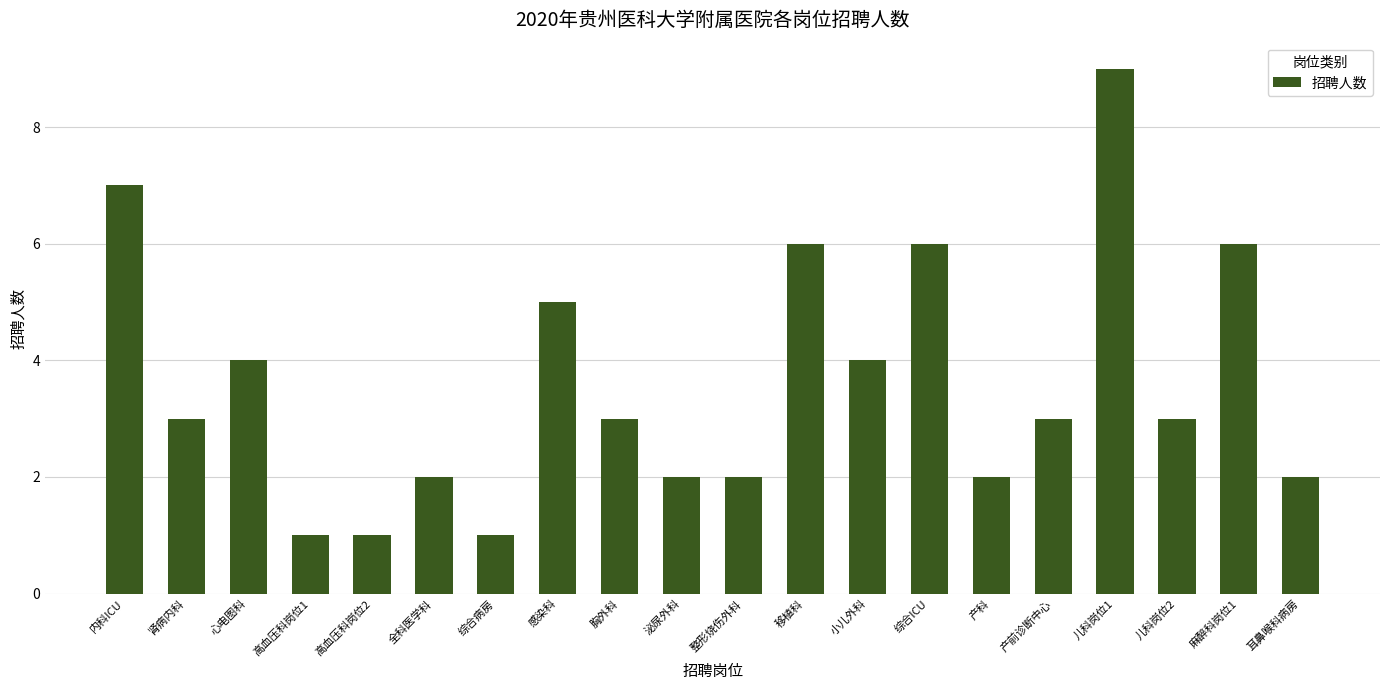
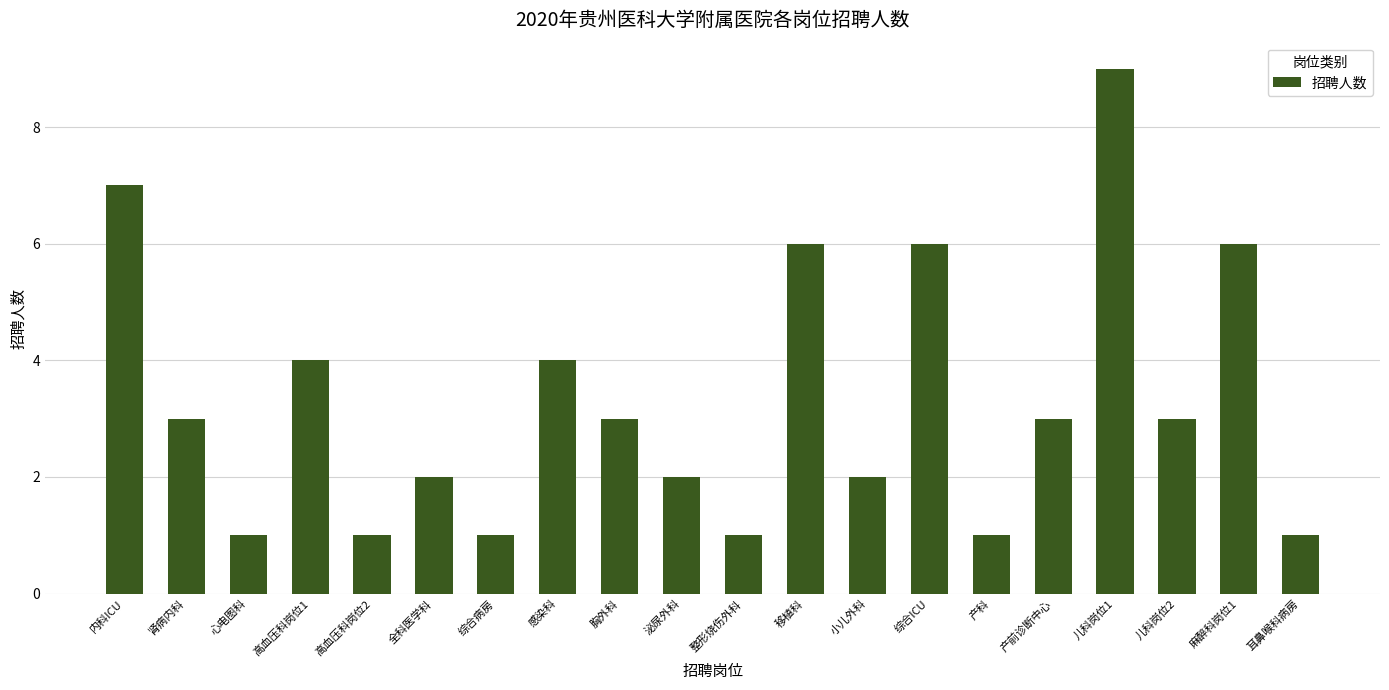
  {
    "内科ICU": 7,
    "肾病内科": 3,
-   "心电图科": 4,
-   "高血压科岗位1": 1,
+   "心电图科": 1,
+   "高血压科岗位1": 4,
    "高血压科岗位2": 1,
    "全科医学科": 2,
    "综合病房": 1,
-   "感染科": 5,
+   "感染科": 4,
    "胸外科": 3,
    "泌尿外科": 2,
-   "整形烧伤外科": 2,
+   "整形烧伤外科": 1,
    "移植科": 6,
-   "小儿外科": 4,
+   "小儿外科": 2,
    "综合ICU": 6,
-   "产科": 2,
+   "产科": 1,
    "产前诊断中心": 3,
    "儿科岗位1": 9,
    "儿科岗位2": 3,
    "麻醉科岗位1": 6,
-   "耳鼻喉科病房": 2
+   "耳鼻喉科病房": 1
  }
